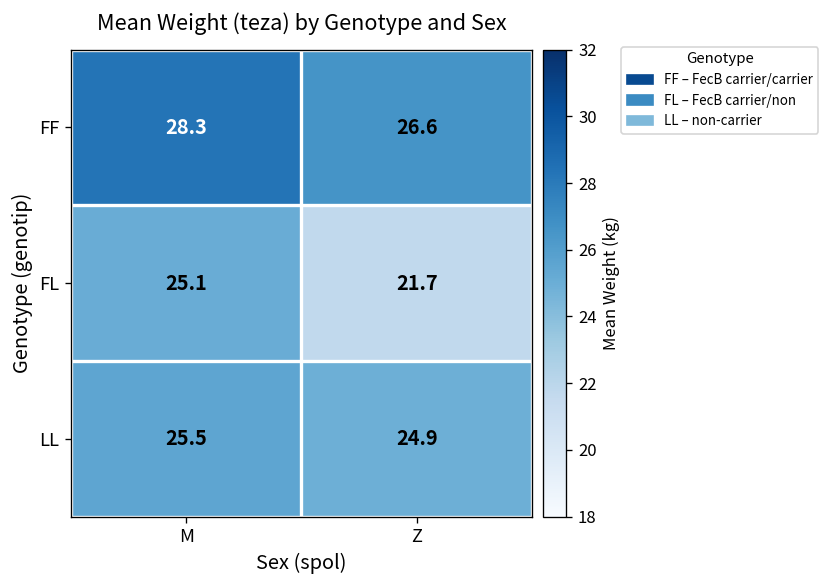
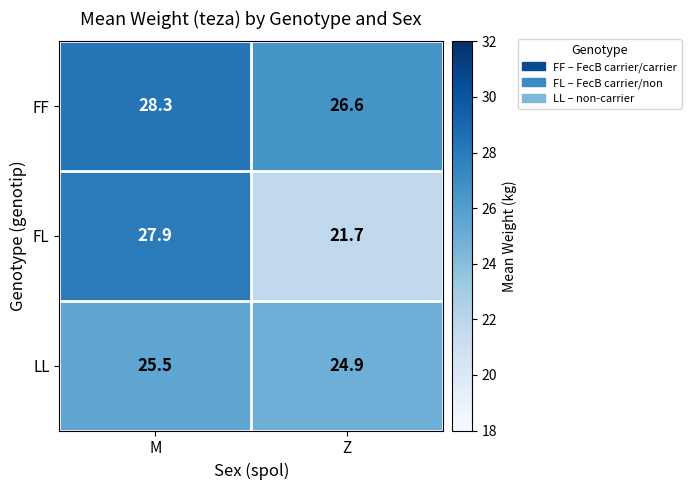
  {
    "FF": {
      "M": 28.3,
      "Z": 26.6
    },
    "FL": {
-     "M": 25.1,
+     "M": 27.9,
      "Z": 21.7
    },
    "LL": {
      "M": 25.5,
      "Z": 24.9
    }
  }
